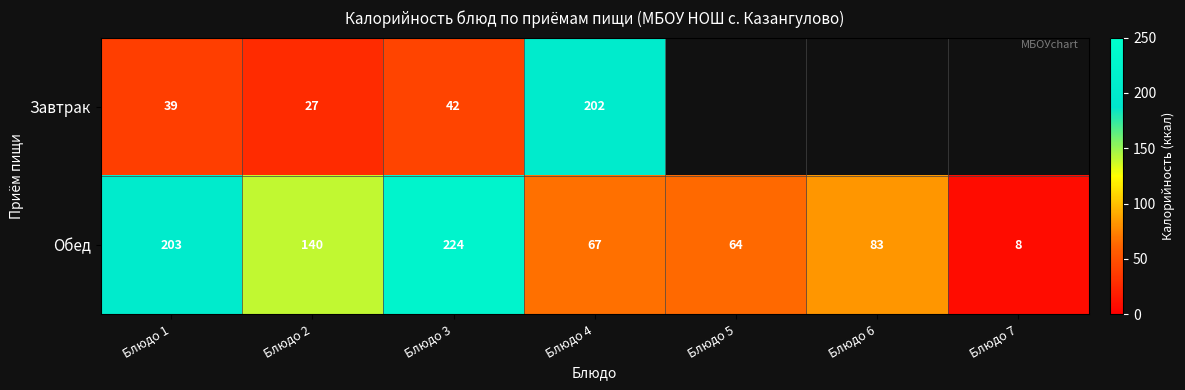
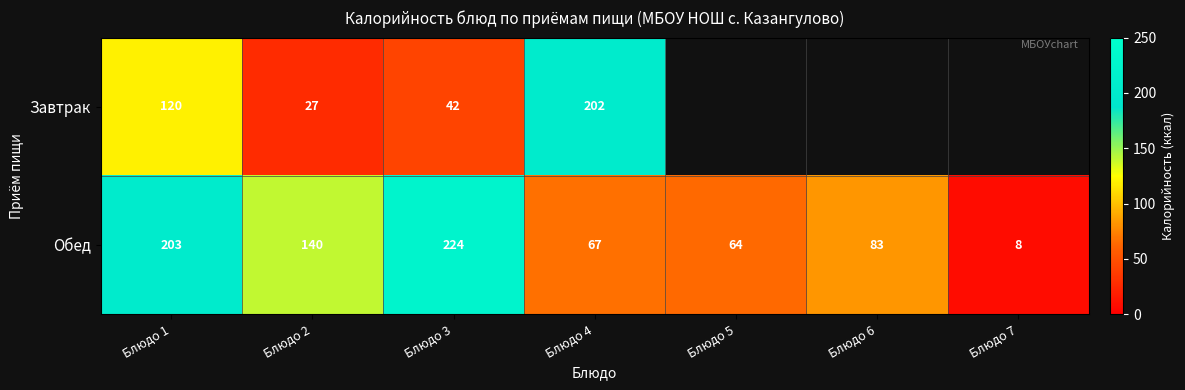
  {
    "Завтрак": {
-     "Блюдо 1": 39,
+     "Блюдо 1": 120,
      "Блюдо 2": 27,
      "Блюдо 3": 42,
      "Блюдо 4": 202
    },
    "Обед": {
      "Блюдо 1": 203,
      "Блюдо 2": 140,
      "Блюдо 3": 224,
      "Блюдо 4": 67,
      "Блюдо 5": 64,
      "Блюдо 6": 83,
      "Блюдо 7": 8
    }
  }
